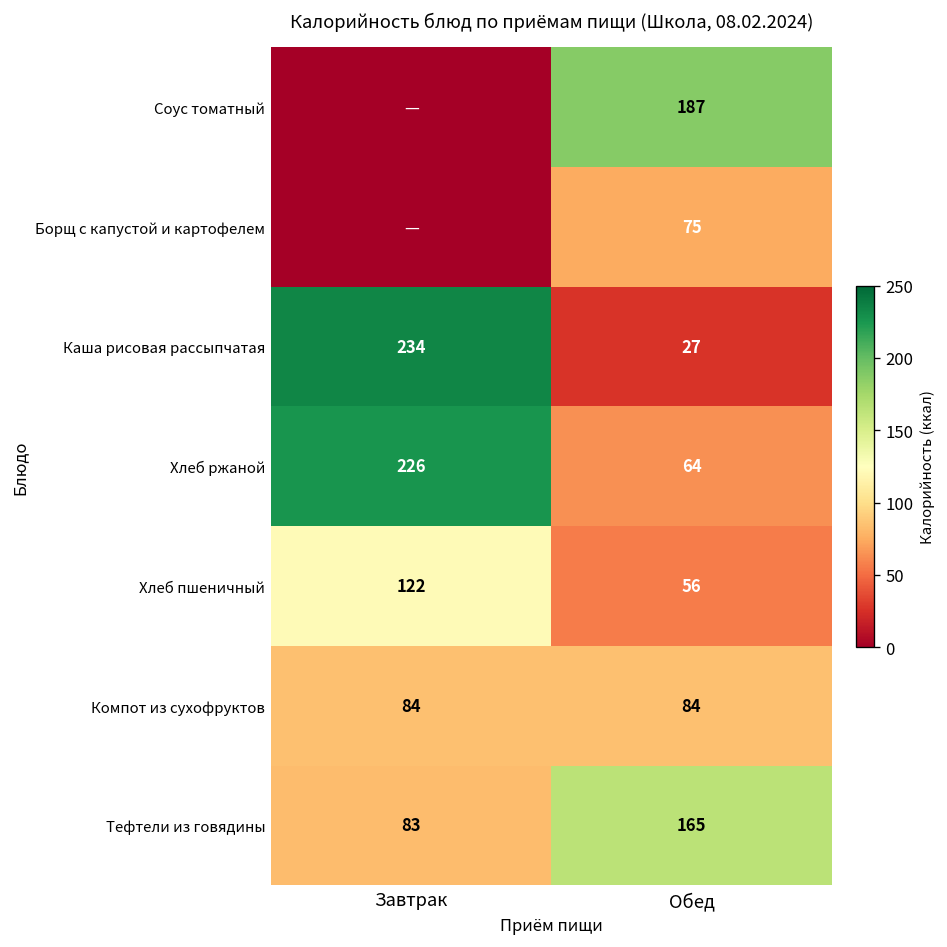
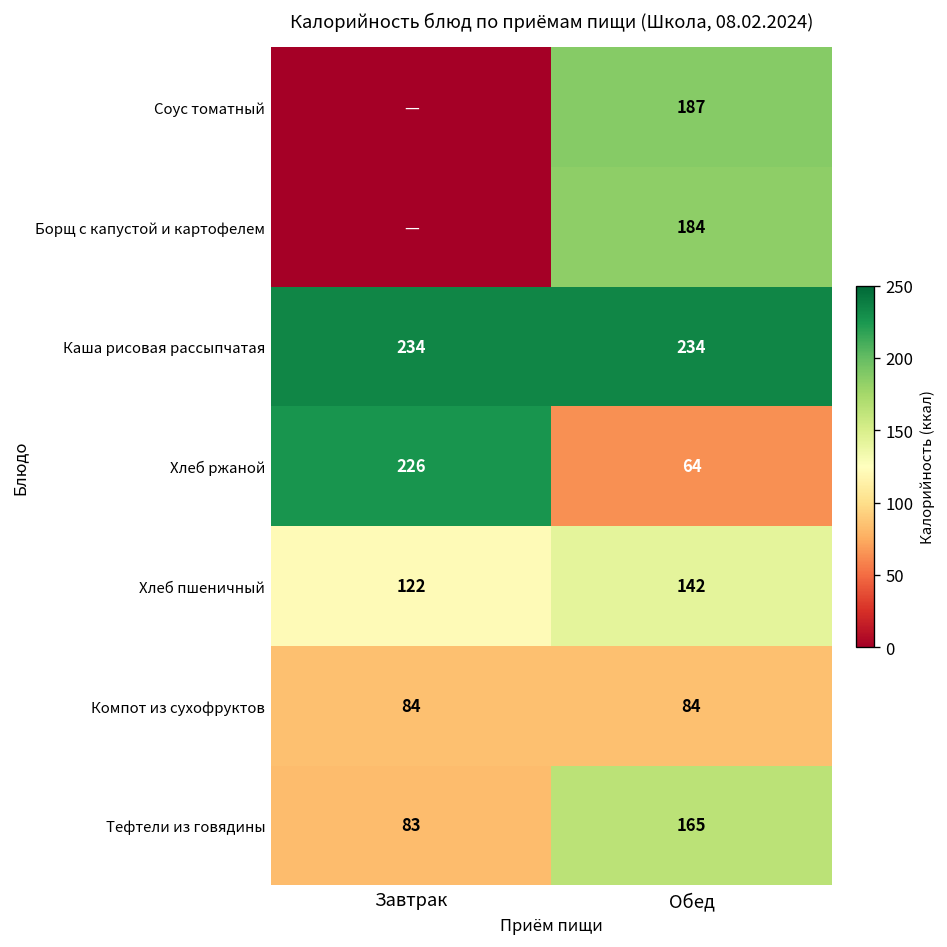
  {
    "Соус томатный": {
      "Обед": 187
    },
    "Борщ с капустой и картофелем": {
-     "Обед": 75
+     "Обед": 184
    },
    "Каша рисовая рассыпчатая": {
      "Завтрак": 234,
-     "Обед": 27
+     "Обед": 234
    },
    "Хлеб ржаной": {
      "Завтрак": 226,
      "Обед": 64
    },
    "Хлеб пшеничный": {
      "Завтрак": 122,
-     "Обед": 56
+     "Обед": 142
    },
    "Компот из сухофруктов": {
      "Завтрак": 84,
      "Обед": 84
    },
    "Тефтели из говядины": {
      "Завтрак": 83,
      "Обед": 165
    }
  }
